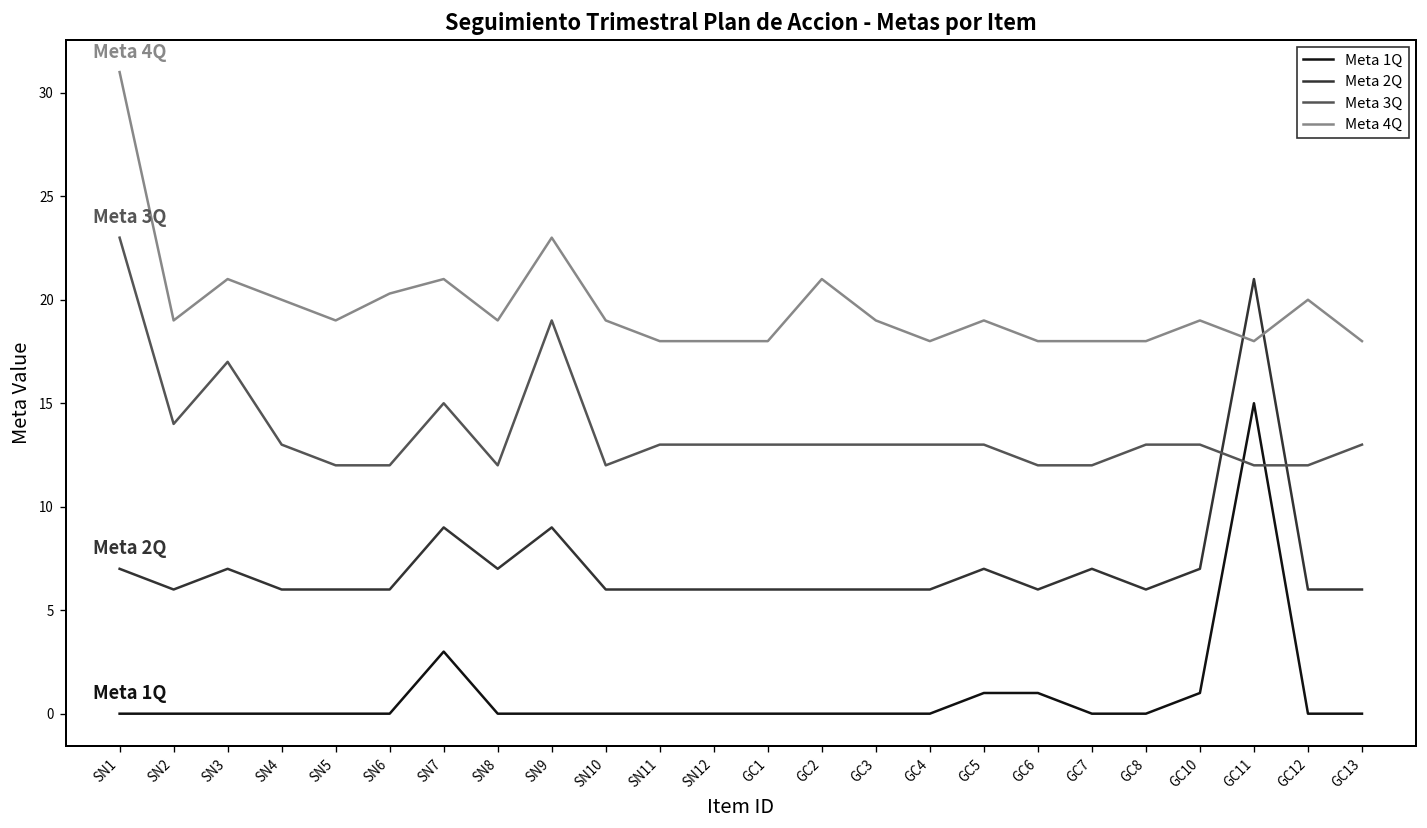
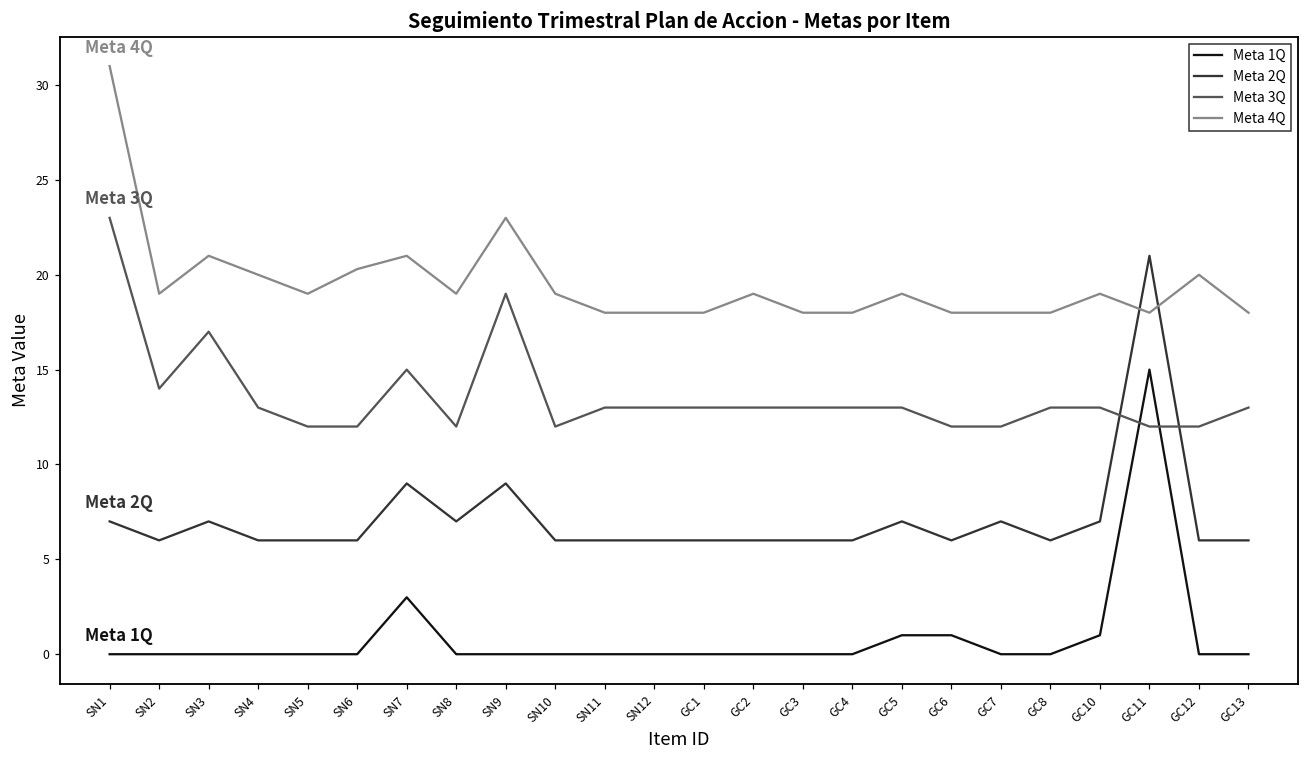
  {
    "Meta 4Q": {
      "SN2": 19.0,
      "SN3": 21.0,
      "SN4": 20.0,
      "SN5": 19.0,
      "SN6": 20.3,
      "SN7": 21.0,
      "SN8": 19.0,
      "SN9": 23.0,
      "SN10": 19.0,
      "SN11": 18.0,
      "SN12": 18.0,
      "GC1": 18.0,
-     "GC2": 21.0,
-     "GC3": 19.0,
+     "GC2": 19.0,
+     "GC3": 18.0,
      "GC4": 18.0,
      "GC5": 19.0,
      "GC6": 18.0,
      "GC7": 18.0,
      "GC8": 18.0,
      "GC10": 19.0,
      "GC11": 18.0,
      "GC12": 20.0,
      "GC13": 18.0
    }
  }
